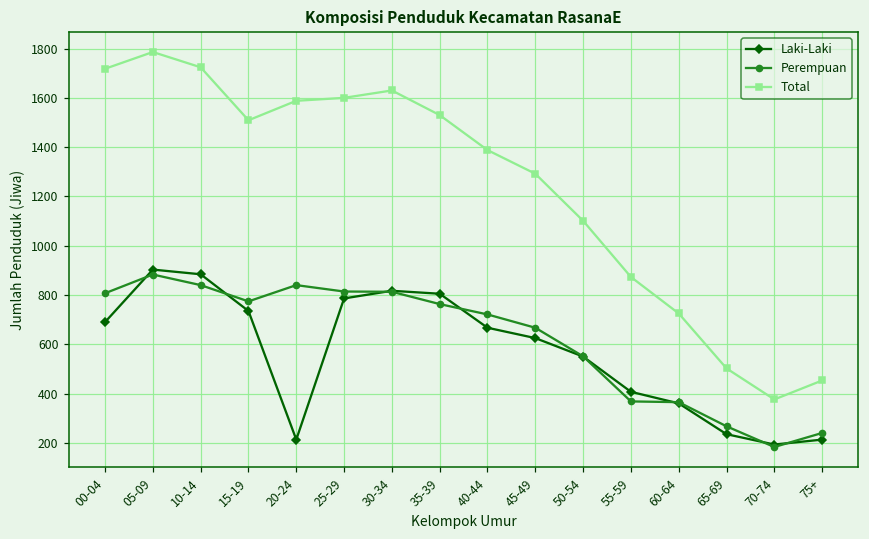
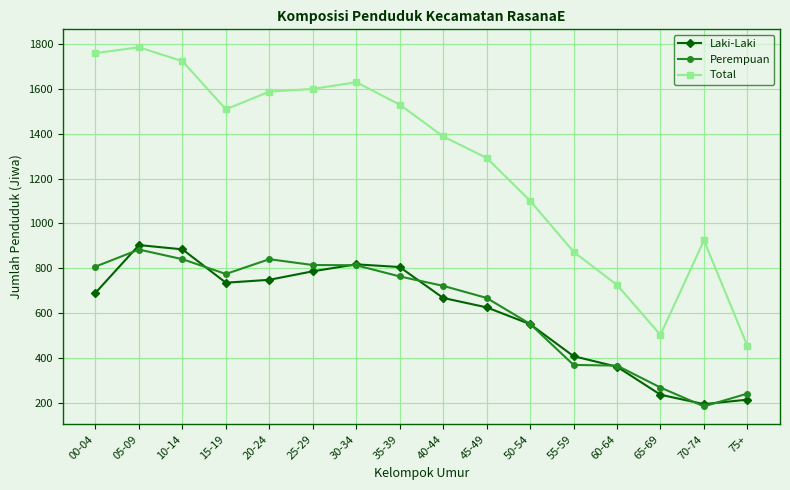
  {
    "Laki-Laki": {
      "00-04": 690,
      "05-09": 900,
      "10-14": 880,
      "15-19": 740,
-     "20-24": 210,
+     "20-24": 750,
      "25-29": 790,
      "35-39": 810,
      "40-44": 670,
      "45-49": 630,
      "55-59": 410,
      "65-69": 240,
      "75+": 210
    },
    "Perempuan": {
      "00-04": 810,
      "05-09": 880,
      "10-14": 840,
      "15-19": 770,
      "20-24": 840,
      "25-29": 810,
      "35-39": 760,
      "40-44": 720,
      "45-49": 670,
      "55-59": 370,
      "65-69": 270,
      "75+": 240
    },
    "Total": {
-     "00-04": 1720,
+     "00-04": 1760,
      "05-09": 1790,
      "10-14": 1720,
      "15-19": 1510,
      "20-24": 1590,
      "25-29": 1600,
      "30-34": 1630,
      "35-39": 1530,
      "40-44": 1390,
      "45-49": 1290,
      "50-54": 1100,
      "55-59": 870,
      "60-64": 730,
      "65-69": 500,
-     "70-74": 380,
+     "70-74": 920,
      "75+": 450
    }
  }
